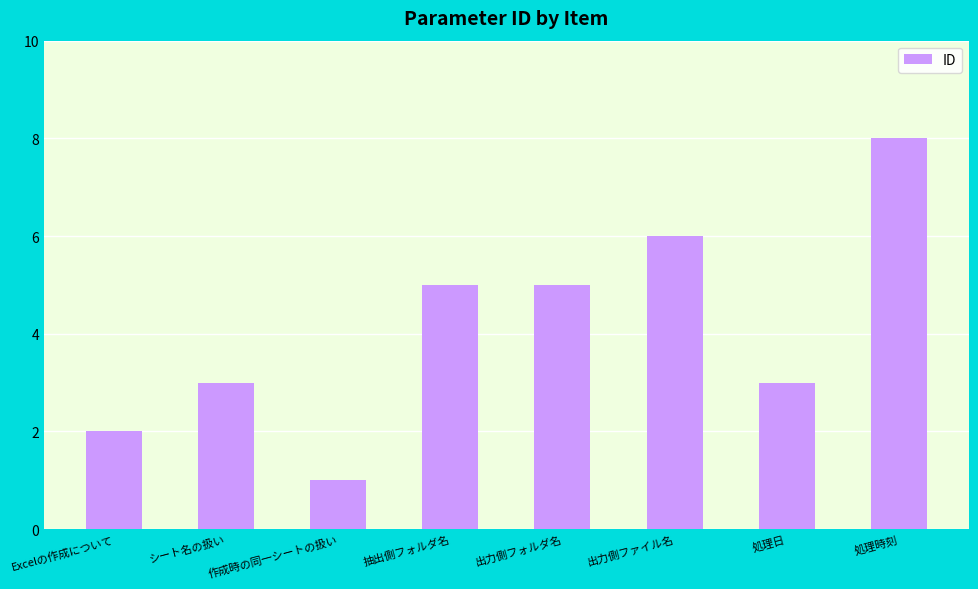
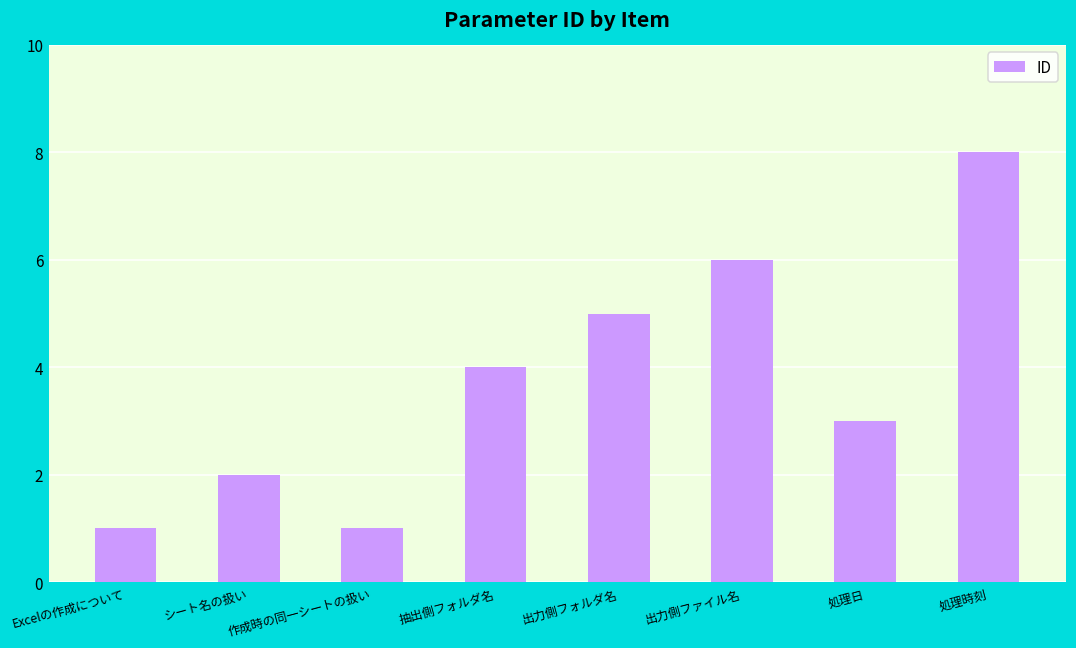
  {
-   "Excelの作成について": 2,
-   "シート名の扱い": 3,
+   "Excelの作成について": 1,
+   "シート名の扱い": 2,
    "作成時の同一シートの扱い": 1,
-   "抽出側フォルダ名": 5,
+   "抽出側フォルダ名": 4,
    "出力側フォルダ名": 5,
    "出力側ファイル名": 6,
    "処理日": 3,
    "処理時刻": 8
  }
